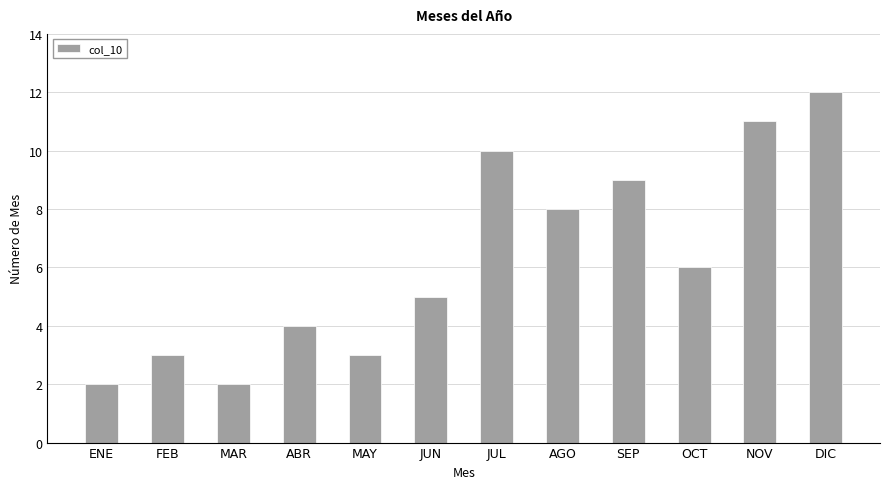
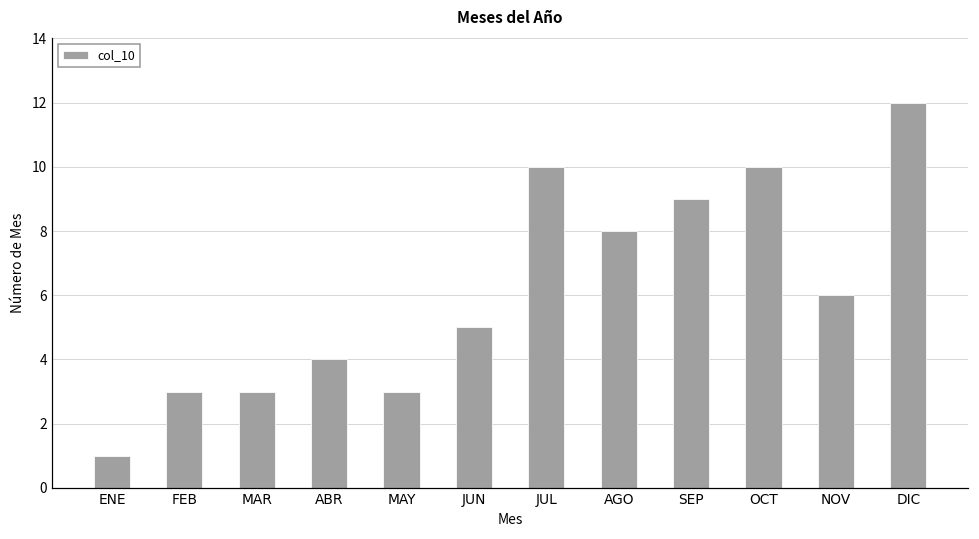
  {
-   "ENE": 2,
+   "ENE": 1,
    "FEB": 3,
-   "MAR": 2,
+   "MAR": 3,
    "ABR": 4,
    "MAY": 3,
    "JUN": 5,
    "JUL": 10,
    "AGO": 8,
    "SEP": 9,
-   "OCT": 6,
-   "NOV": 11,
+   "OCT": 10,
+   "NOV": 6,
    "DIC": 12
  }
